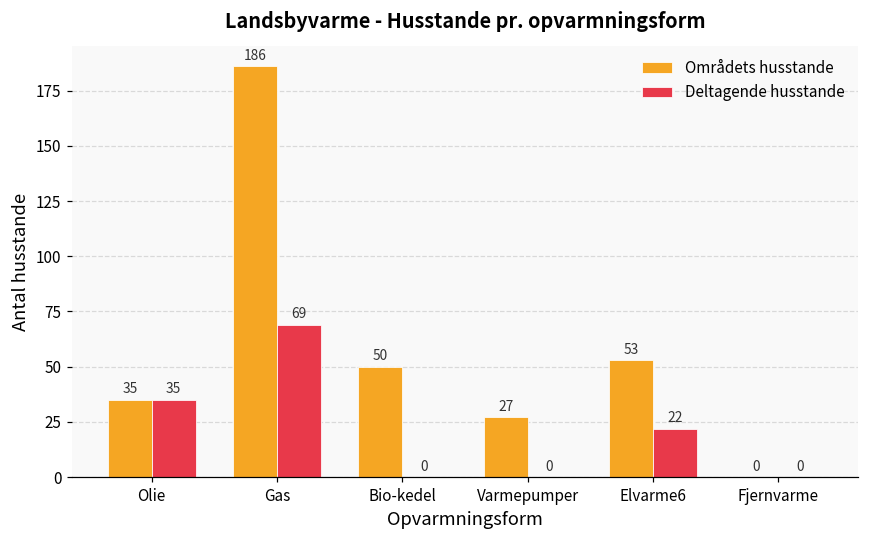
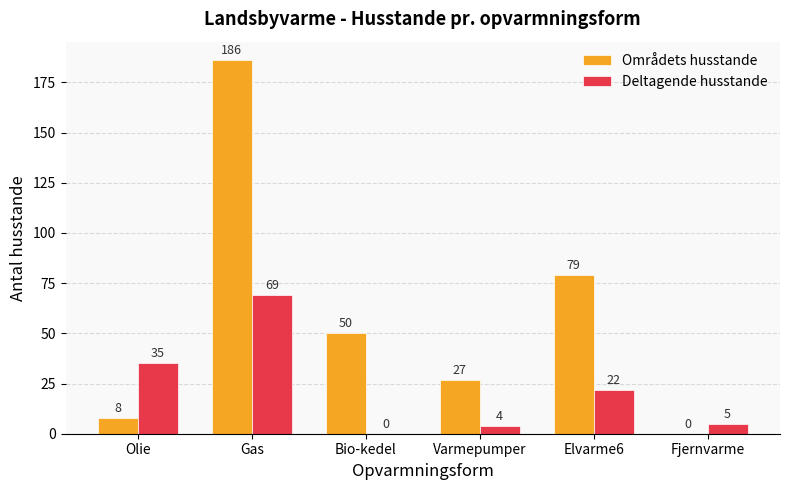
  {
    "Områdets husstande": {
-     "Olie": 35,
+     "Olie": 8,
      "Gas": 186,
      "Bio-kedel": 50,
      "Varmepumper": 27,
-     "Elvarme6": 53,
+     "Elvarme6": 79,
      "Fjernvarme": 0
    },
    "Deltagende husstande": {
      "Olie": 35,
      "Gas": 69,
      "Bio-kedel": 0,
-     "Varmepumper": 0,
+     "Varmepumper": 4,
      "Elvarme6": 22,
-     "Fjernvarme": 0
+     "Fjernvarme": 5
    }
  }
